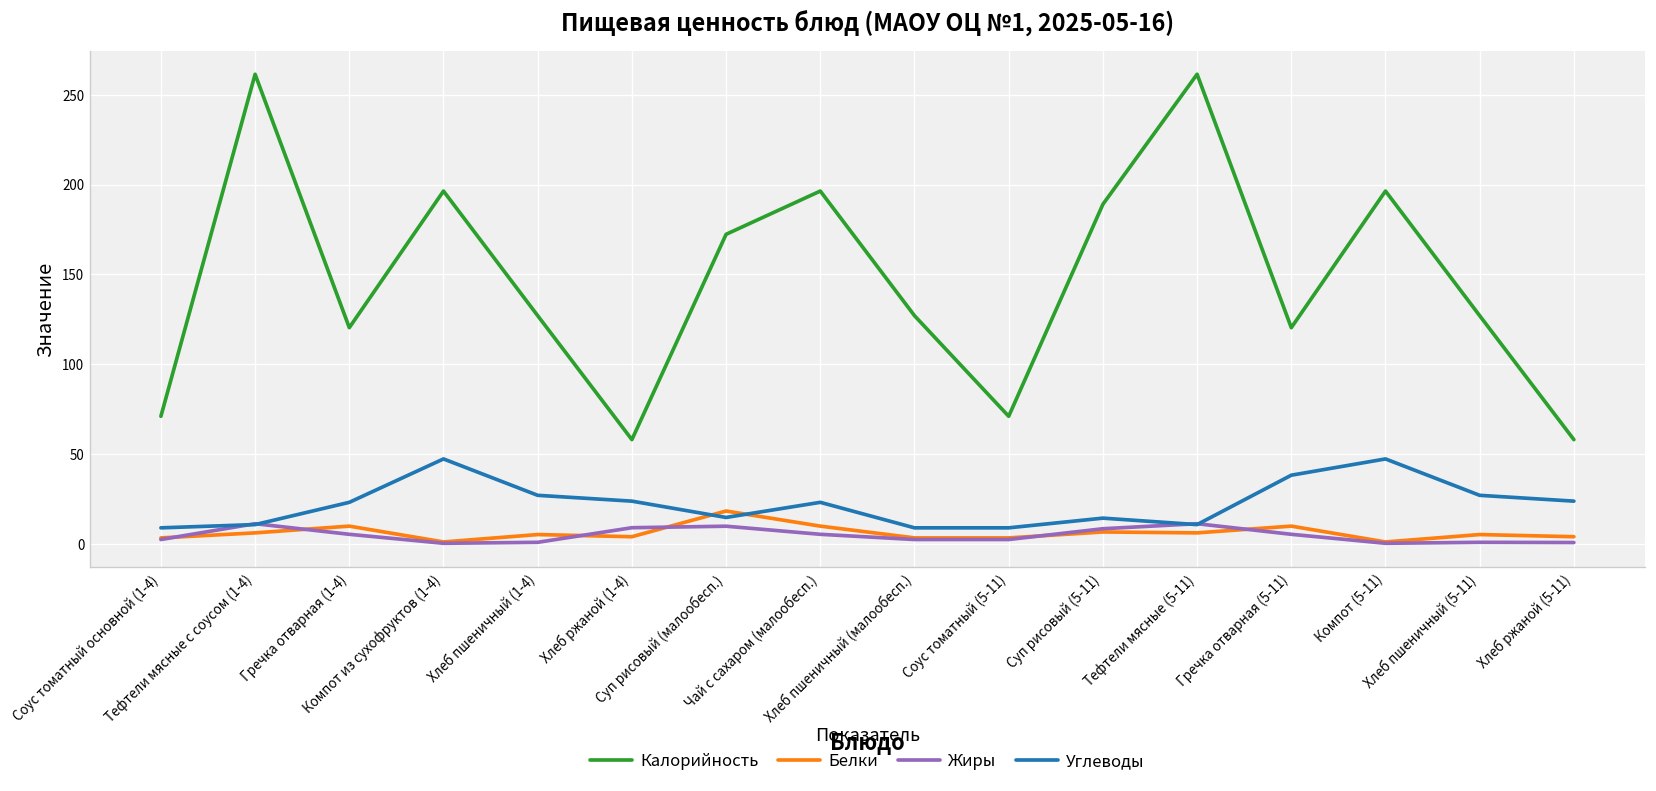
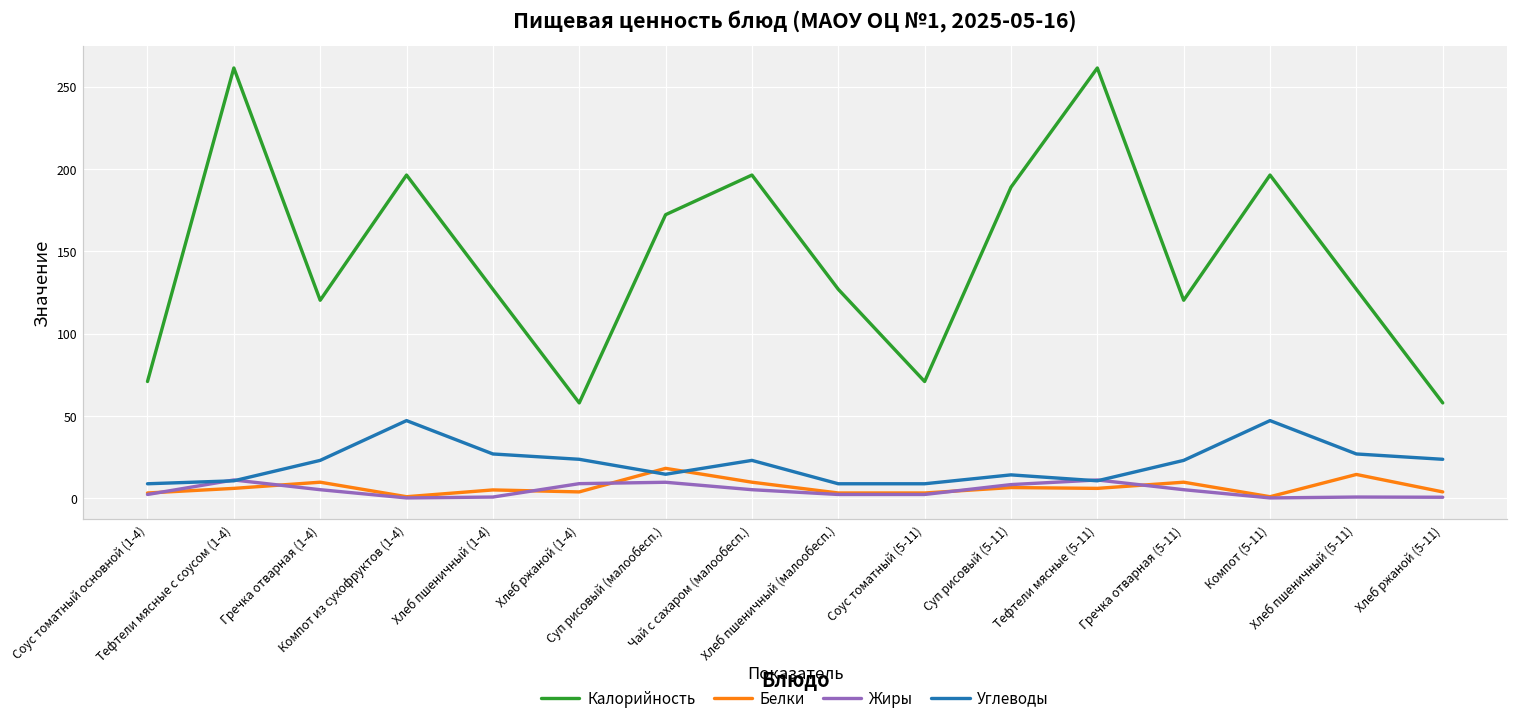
  {
    "Калорийность": {
      "Соус томатный основной (1-4)": 71,
      "Тефтели мясные с соусом (1-4)": 261,
      "Гречка отварная (1-4)": 120,
      "Компот из сухофруктов (1-4)": 196,
      "Хлеб пшеничный (1-4)": 127,
      "Хлеб ржаной (1-4)": 58,
      "Суп рисовый (малообесп.)": 172,
      "Чай с сахаром (малообесп.)": 196,
      "Хлеб пшеничный (малообесп.)": 127,
      "Соус томатный (5-11)": 71,
      "Суп рисовый (5-11)": 189,
      "Тефтели мясные (5-11)": 261,
      "Гречка отварная (5-11)": 120,
      "Компот (5-11)": 196,
      "Хлеб пшеничный (5-11)": 127,
      "Хлеб ржаной (5-11)": 58
    },
    "Белки": {
      "Тефтели мясные с соусом (1-4)": 6,
      "Гречка отварная (1-4)": 10,
      "Хлеб пшеничный (1-4)": 5,
      "Хлеб ржаной (1-4)": 4,
      "Суп рисовый (малообесп.)": 18,
      "Чай с сахаром (малообесп.)": 10,
      "Суп рисовый (5-11)": 7,
      "Тефтели мясные (5-11)": 6,
      "Гречка отварная (5-11)": 10,
-     "Хлеб пшеничный (5-11)": 5,
+     "Хлеб пшеничный (5-11)": 15,
      "Хлеб ржаной (5-11)": 4
    },
    "Жиры": {
      "Гречка отварная (1-4)": 5,
      "Хлеб пшеничный (1-4)": 1,
      "Хлеб ржаной (1-4)": 9,
      "Суп рисовый (малообесп.)": 10,
      "Чай с сахаром (малообесп.)": 5,
      "Суп рисовый (5-11)": 8,
      "Гречка отварная (5-11)": 5,
      "Хлеб пшеничный (5-11)": 1,
      "Хлеб ржаной (5-11)": 1
    },
    "Углеводы": {
      "Соус томатный основной (1-4)": 9,
      "Гречка отварная (1-4)": 23,
      "Компот из сухофруктов (1-4)": 47,
      "Хлеб пшеничный (1-4)": 27,
      "Хлеб ржаной (1-4)": 24,
      "Суп рисовый (малообесп.)": 15,
      "Чай с сахаром (малообесп.)": 23,
      "Хлеб пшеничный (малообесп.)": 9,
      "Соус томатный (5-11)": 9,
      "Суп рисовый (5-11)": 14,
-     "Гречка отварная (5-11)": 38,
+     "Гречка отварная (5-11)": 23,
      "Компот (5-11)": 47,
      "Хлеб пшеничный (5-11)": 27,
      "Хлеб ржаной (5-11)": 24
    }
  }
